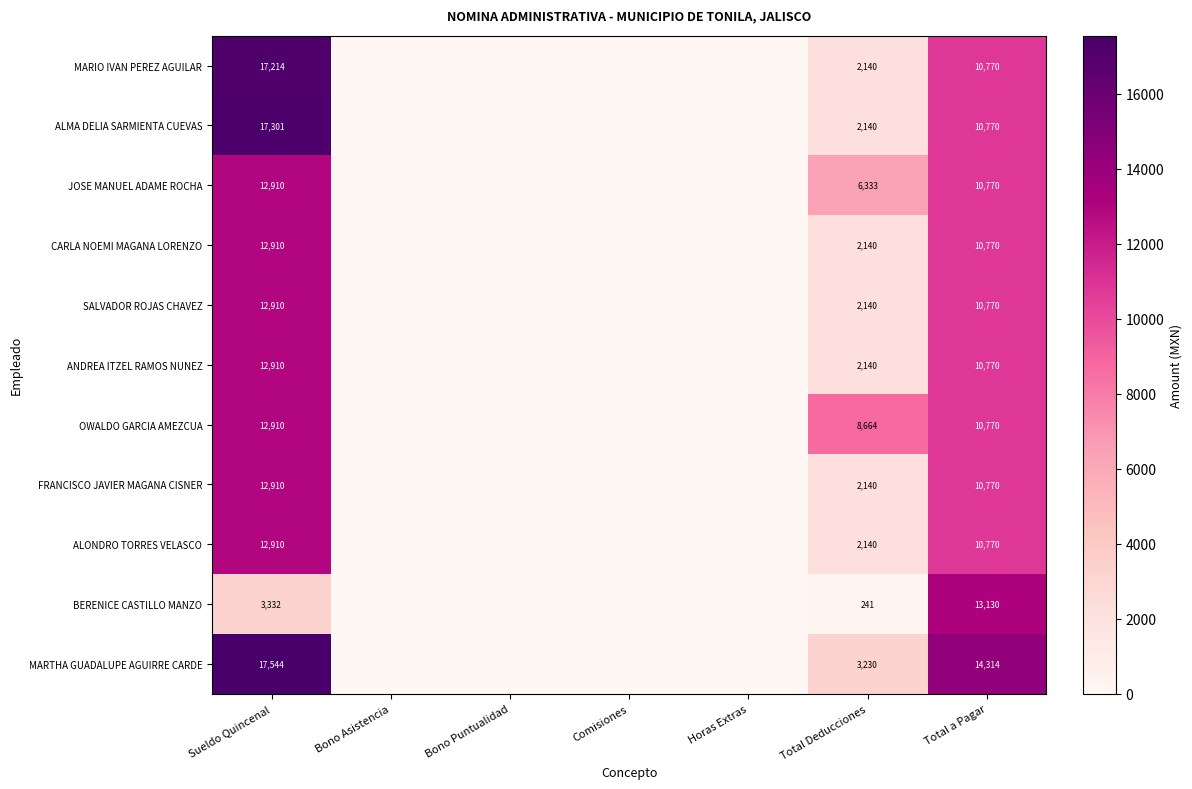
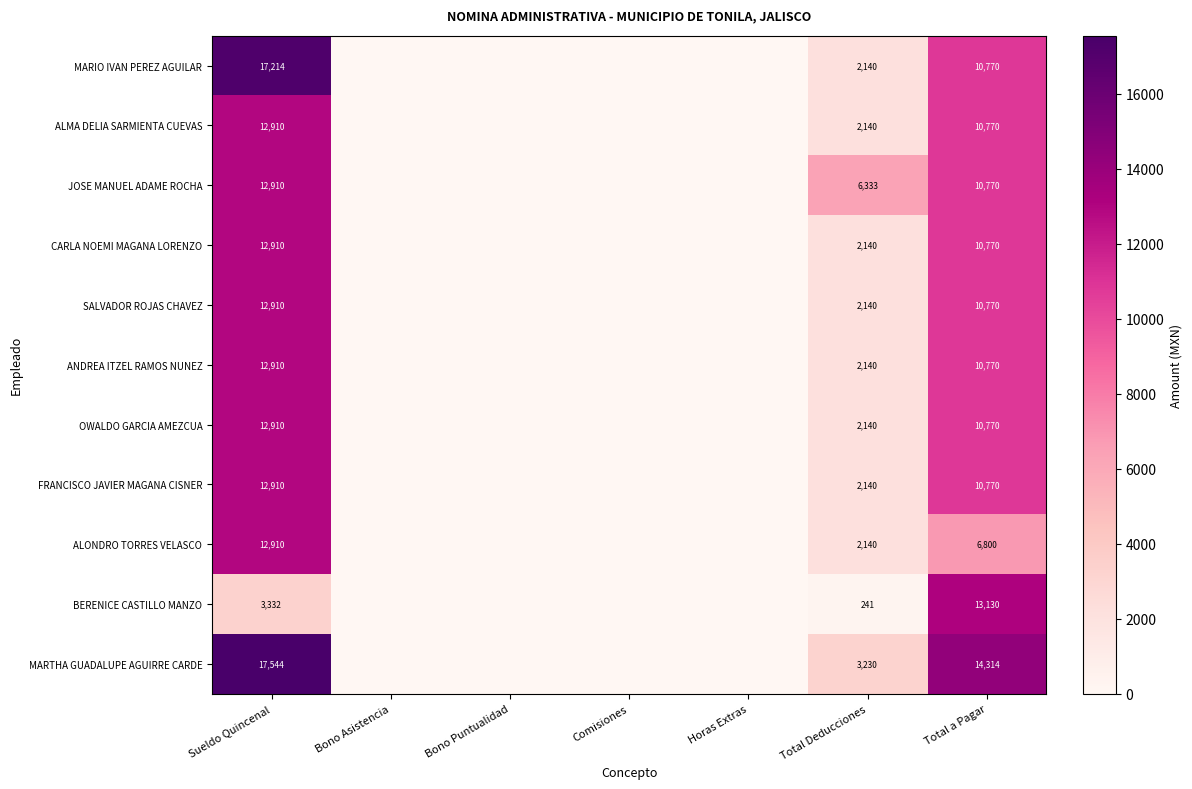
  {
    "MARIO IVAN PEREZ AGUILAR": {
      "Sueldo Quincenal": "17,214",
      "Total Deducciones": "2,140",
      "Total a Pagar": "10,770"
    },
    "ALMA DELIA SARMIENTA CUEVAS": {
-     "Sueldo Quincenal": "17,301",
+     "Sueldo Quincenal": "12,910",
      "Total Deducciones": "2,140",
      "Total a Pagar": "10,770"
    },
    "JOSE MANUEL ADAME ROCHA": {
      "Sueldo Quincenal": "12,910",
      "Total Deducciones": "6,333",
      "Total a Pagar": "10,770"
    },
    "CARLA NOEMI MAGANA LORENZO": {
      "Sueldo Quincenal": "12,910",
      "Total Deducciones": "2,140",
      "Total a Pagar": "10,770"
    },
    "SALVADOR ROJAS CHAVEZ": {
      "Sueldo Quincenal": "12,910",
      "Total Deducciones": "2,140",
      "Total a Pagar": "10,770"
    },
    "ANDREA ITZEL RAMOS NUNEZ": {
      "Sueldo Quincenal": "12,910",
      "Total Deducciones": "2,140",
      "Total a Pagar": "10,770"
    },
    "OWALDO GARCIA AMEZCUA": {
      "Sueldo Quincenal": "12,910",
-     "Total Deducciones": "8,664",
+     "Total Deducciones": "2,140",
      "Total a Pagar": "10,770"
    },
    "FRANCISCO JAVIER MAGANA CISNER": {
      "Sueldo Quincenal": "12,910",
      "Total Deducciones": "2,140",
      "Total a Pagar": "10,770"
    },
    "ALONDRO TORRES VELASCO": {
      "Sueldo Quincenal": "12,910",
      "Total Deducciones": "2,140",
-     "Total a Pagar": "10,770"
+     "Total a Pagar": "6,800"
    },
    "BERENICE CASTILLO MANZO": {
      "Sueldo Quincenal": "3,332",
      "Total Deducciones": "241",
      "Total a Pagar": "13,130"
    },
    "MARTHA GUADALUPE AGUIRRE CARDE": {
      "Sueldo Quincenal": "17,544",
      "Total Deducciones": "3,230",
      "Total a Pagar": "14,314"
    }
  }
